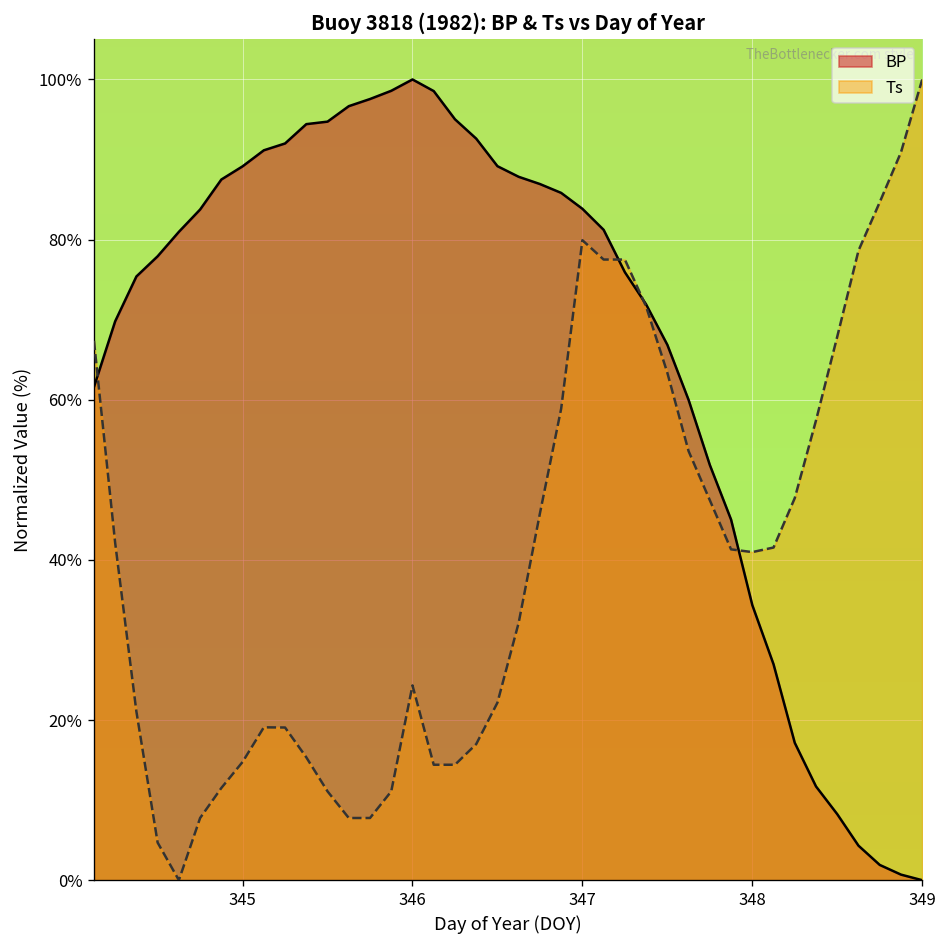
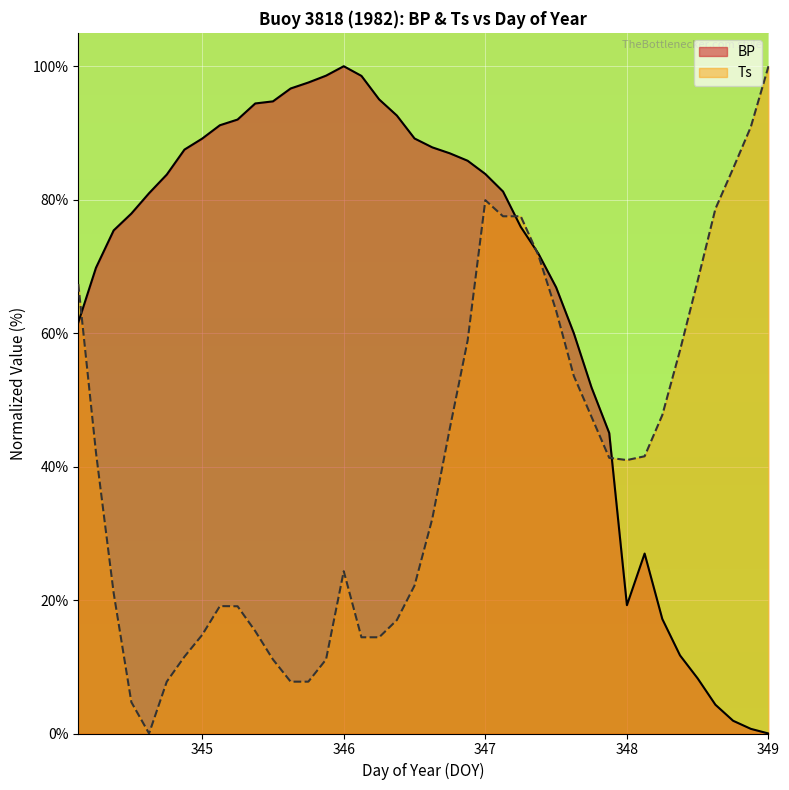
  {
    "BP": {
      "345": "89%",
      "346": "100%",
      "347": "84%",
-     "348": "34%",
+     "348": "19%",
      "349": "0%"
    },
    "Ts": {
      "345": "15%",
      "346": "24%",
      "347": "80%",
      "348": "41%",
      "349": "100%"
    }
  }
